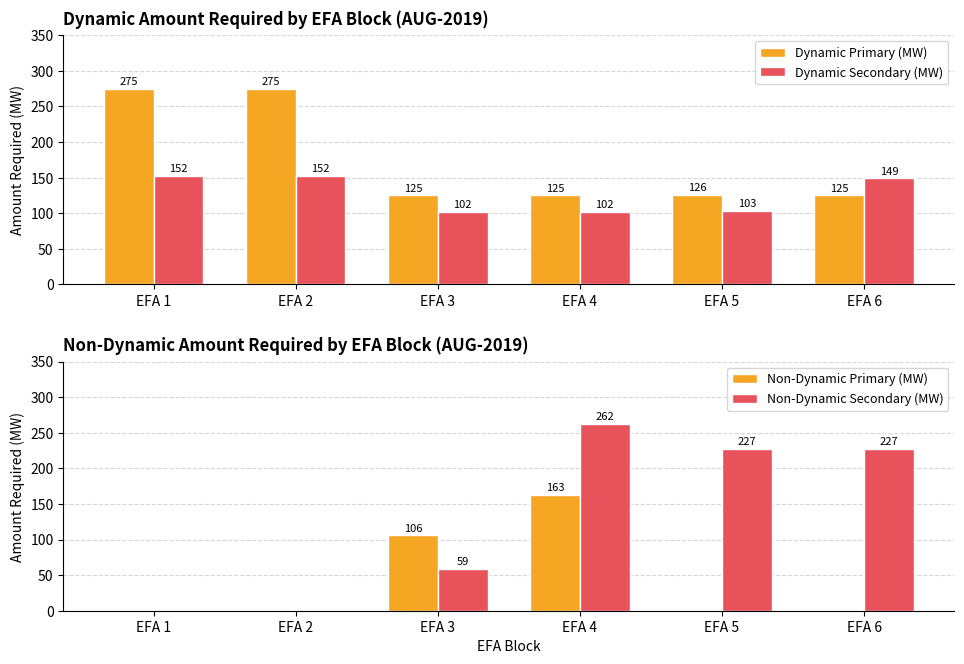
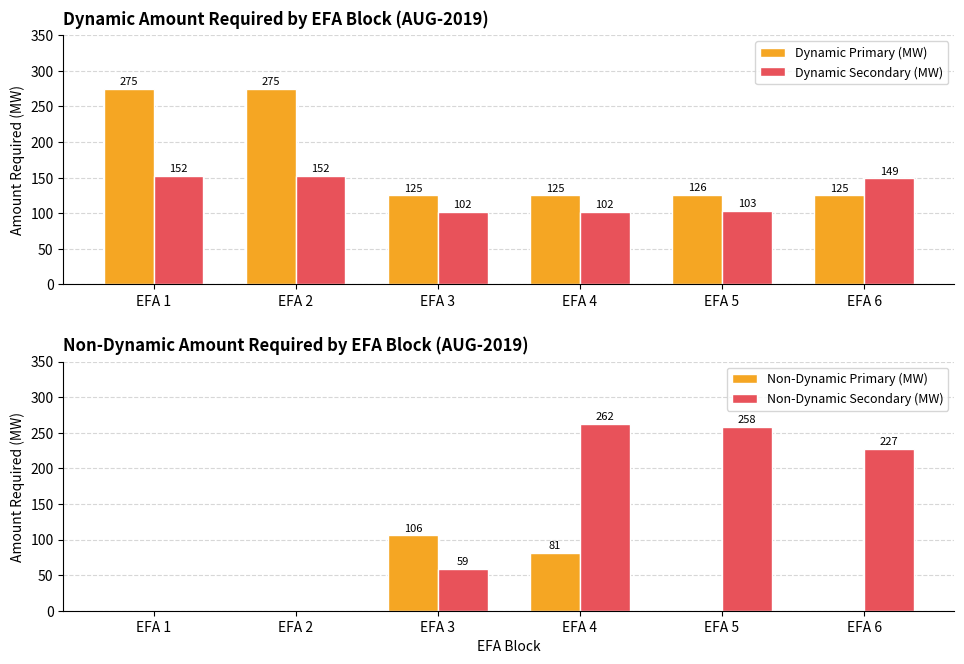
  {
    "Dynamic Amount Required by EFA Block (AUG-2019)": {
      "Dynamic Primary (MW)": {
        "EFA 1": 275,
        "EFA 2": 275,
        "EFA 3": 125,
        "EFA 4": 125,
        "EFA 5": 126,
        "EFA 6": 125
      },
      "Dynamic Secondary (MW)": {
        "EFA 1": 152,
        "EFA 2": 152,
        "EFA 3": 102,
        "EFA 4": 102,
        "EFA 5": 103,
        "EFA 6": 149
      }
    },
    "Non-Dynamic Amount Required by EFA Block (AUG-2019)": {
      "Non-Dynamic Primary (MW)": {
        "EFA 3": 106,
-       "EFA 4": 163
+       "EFA 4": 81
      },
      "Non-Dynamic Secondary (MW)": {
        "EFA 3": 59,
        "EFA 4": 262,
-       "EFA 5": 227,
+       "EFA 5": 258,
        "EFA 6": 227
      }
    }
  }
